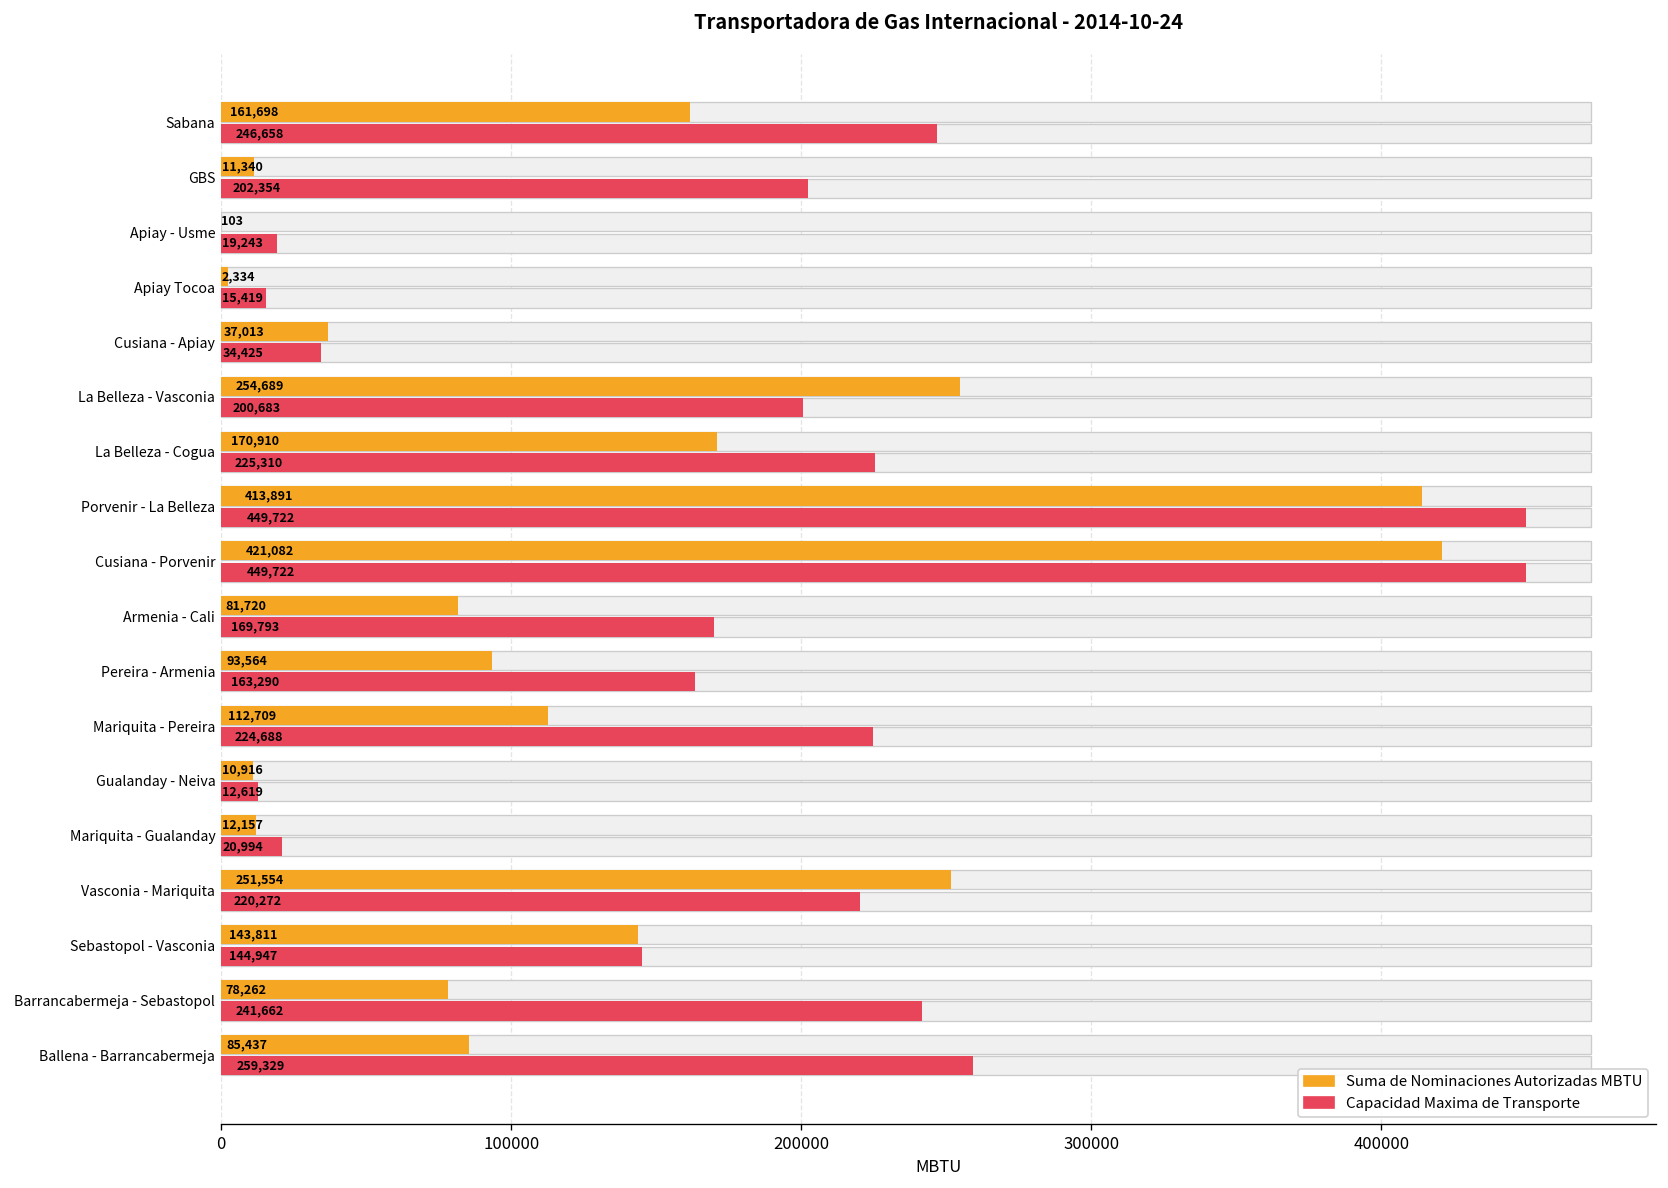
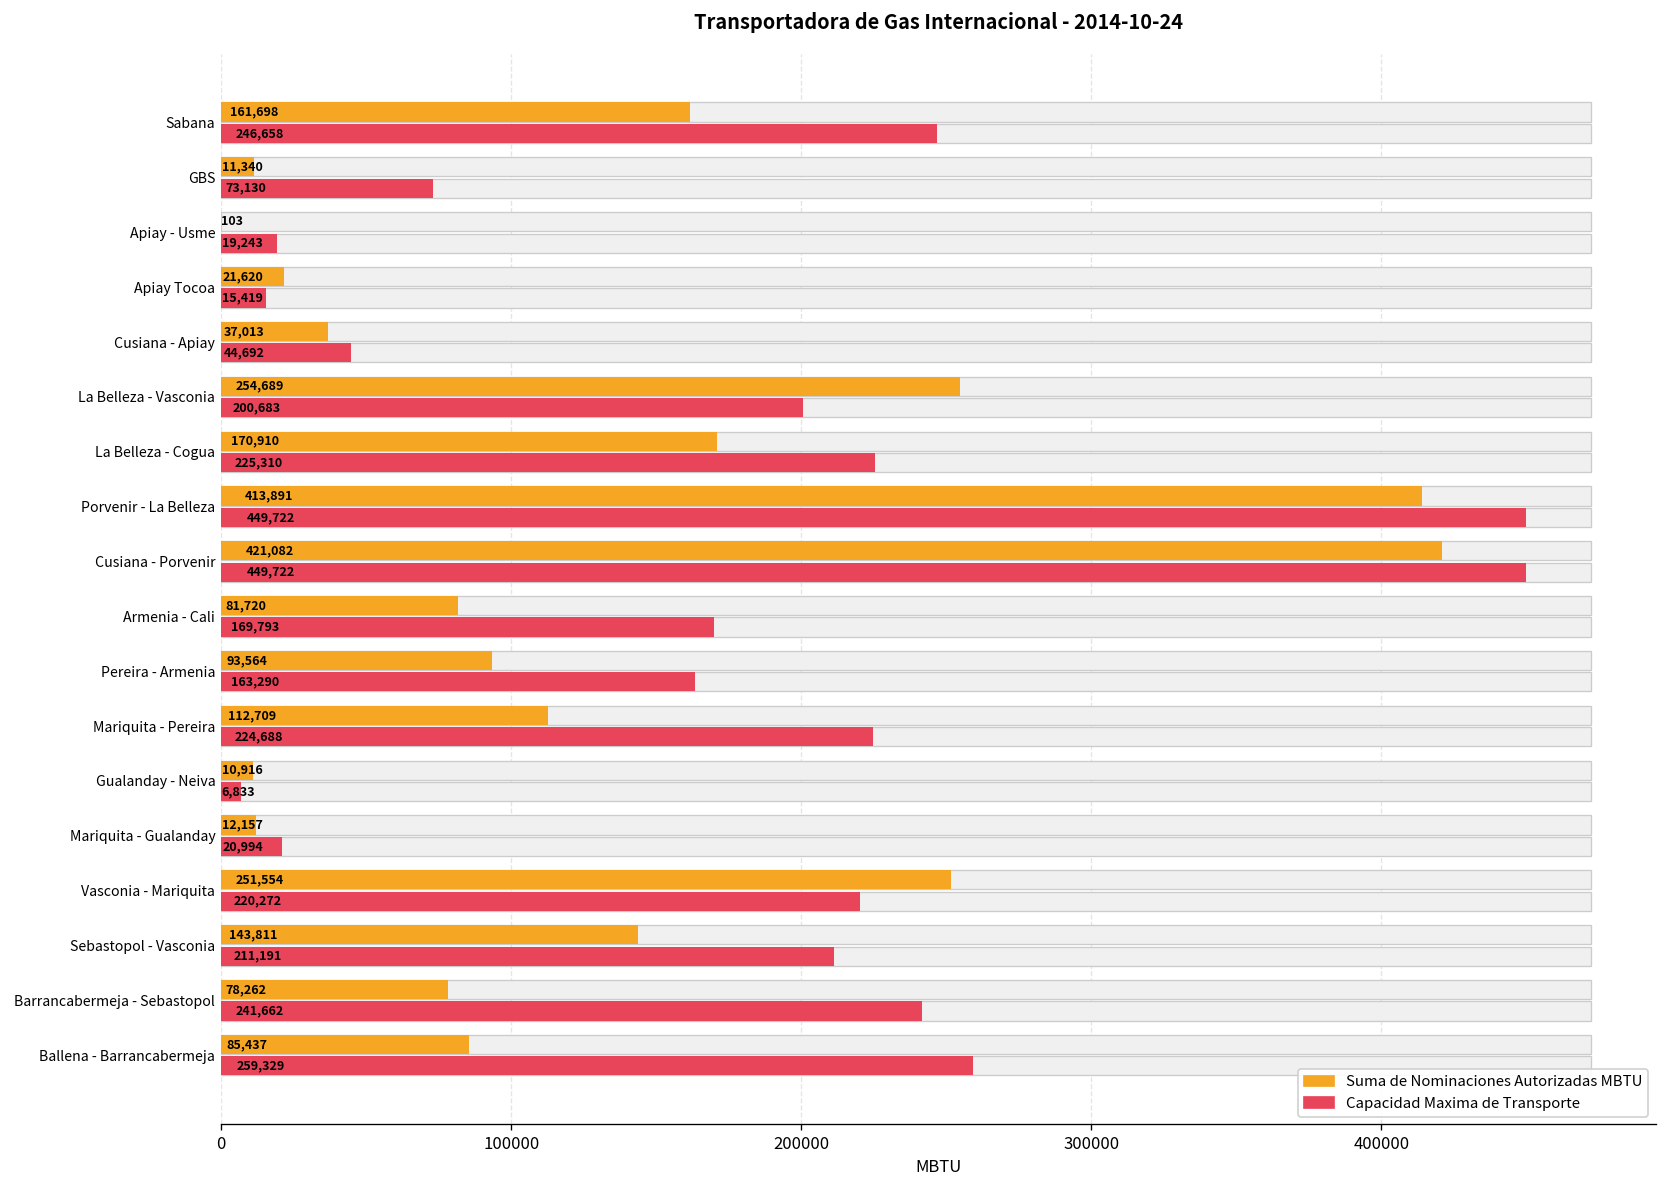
  {
    "Suma de Nominaciones Autorizadas MBTU": {
      "Apiay - Usme": "103",
-     "Apiay Tocoa": "2,334"
+     "Apiay Tocoa": "21,620"
    },
    "Capacidad Maxima de Transporte": {
-     "GBS": "202,354",
-     "Cusiana - Apiay": "34,425",
-     "Gualanday - Neiva": "12,619",
-     "Sebastopol - Vasconia": "144,947"
+     "GBS": "73,130",
+     "Cusiana - Apiay": "44,692",
+     "Gualanday - Neiva": "6,833",
+     "Sebastopol - Vasconia": "211,191"
    }
  }
